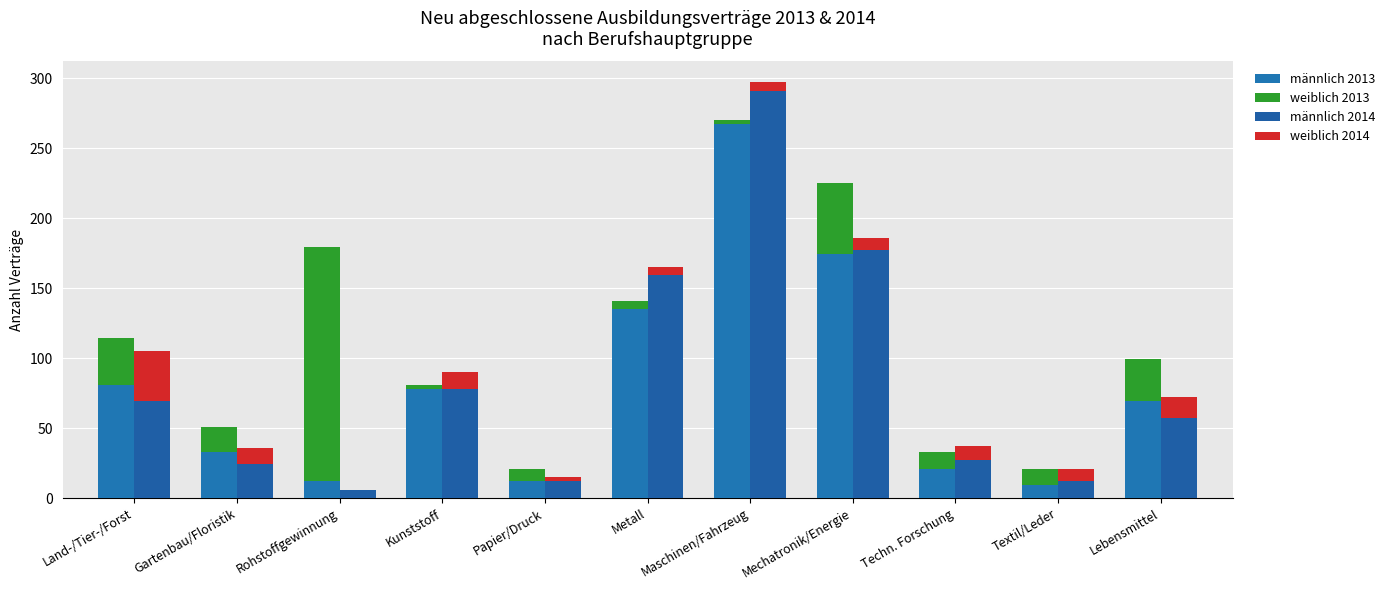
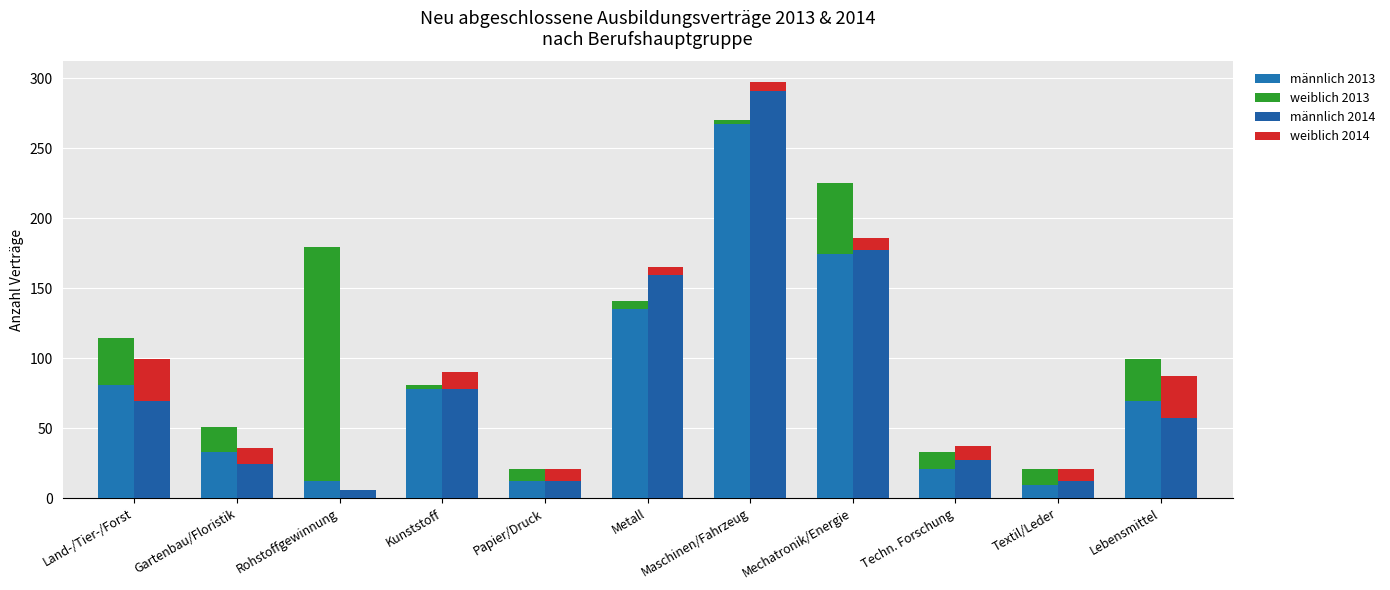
  {
    "weiblich 2013": {
      "Land-/Tier-/Forst": 33,
      "Gartenbau/Floristik": 18,
      "Rohstoffgewinnung": 167,
      "Kunststoff": 3,
      "Papier/Druck": 9,
      "Metall": 6,
      "Maschinen/Fahrzeug": 3,
      "Mechatronik/Energie": 51,
      "Techn. Forschung": 12,
      "Textil/Leder": 12,
      "Lebensmittel": 30
    },
    "weiblich 2014": {
-     "Land-/Tier-/Forst": 36,
+     "Land-/Tier-/Forst": 30,
      "Gartenbau/Floristik": 12,
      "Rohstoffgewinnung": 0,
      "Kunststoff": 12,
-     "Papier/Druck": 3,
+     "Papier/Druck": 9,
      "Metall": 6,
      "Maschinen/Fahrzeug": 6,
      "Mechatronik/Energie": 9,
      "Techn. Forschung": 10,
      "Textil/Leder": 9,
-     "Lebensmittel": 15
+     "Lebensmittel": 30
    }
  }
